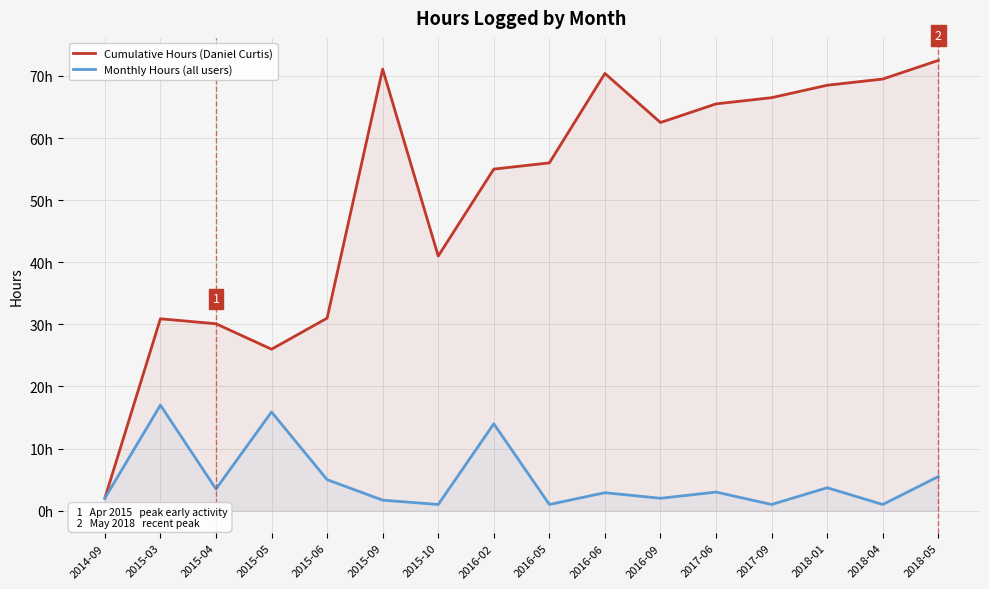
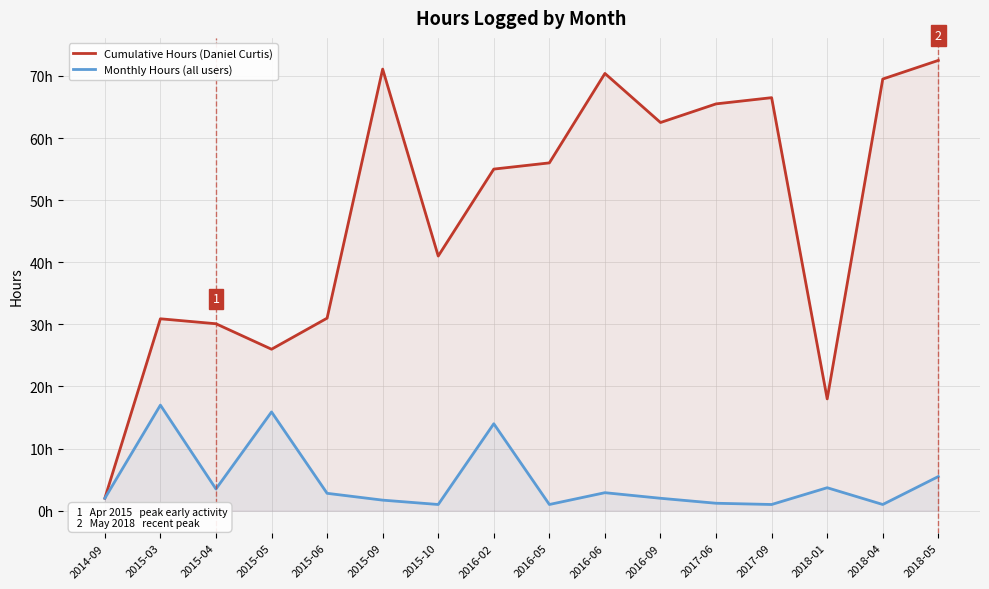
  {
    "Cumulative Hours (Daniel Curtis)": {
      "2015-03": "31h",
      "2015-05": "26h",
      "2015-06": "31h",
      "2015-09": "71h",
      "2015-10": "41h",
      "2016-02": "55h",
      "2016-05": "56h",
      "2016-06": "70h",
      "2016-09": "63h",
      "2017-06": "66h",
      "2017-09": "67h",
-     "2018-01": "69h",
+     "2018-01": "18h",
      "2018-04": "70h"
    },
    "Monthly Hours (all users)": {
      "2015-03": "17h",
      "2015-04": "4h",
      "2015-05": "16h",
-     "2015-06": "5h",
+     "2015-06": "3h",
      "2015-09": "2h",
      "2015-10": "1h",
      "2016-02": "14h",
      "2016-05": "1h",
      "2016-06": "3h",
      "2016-09": "2h",
-     "2017-06": "3h",
+     "2017-06": "1h",
      "2017-09": "1h",
      "2018-01": "4h",
      "2018-04": "1h",
      "2018-05": "6h"
    }
  }
